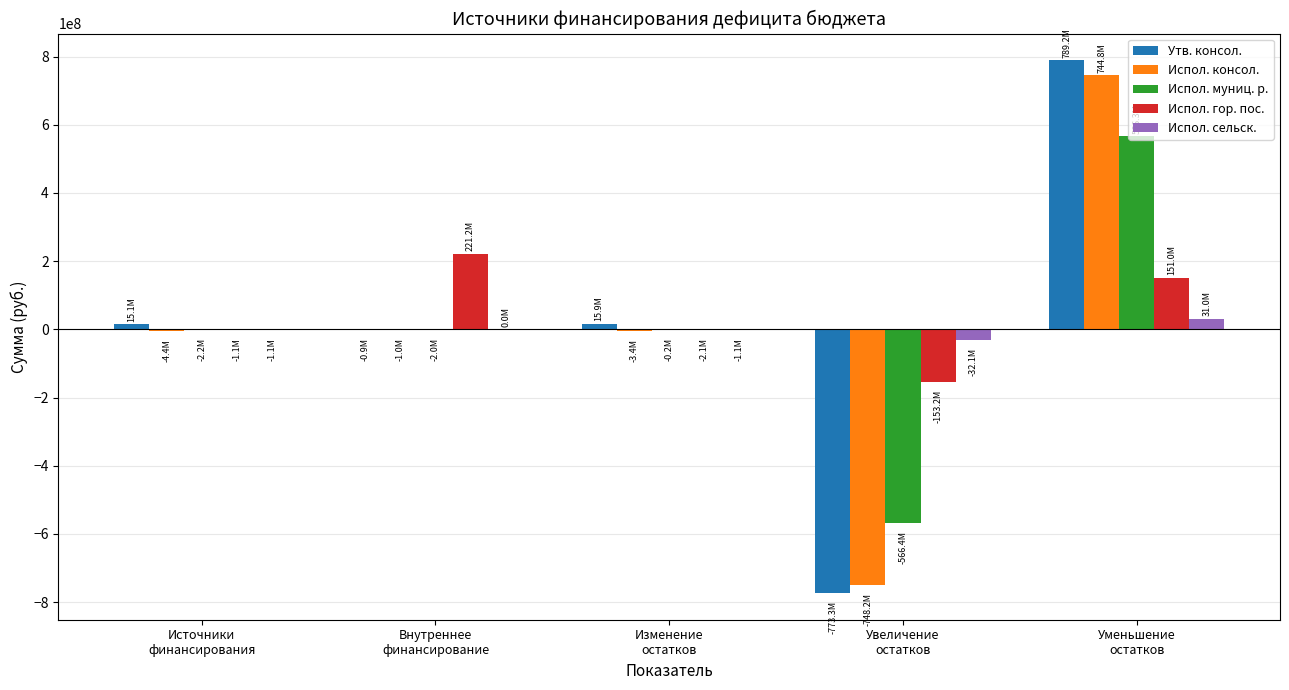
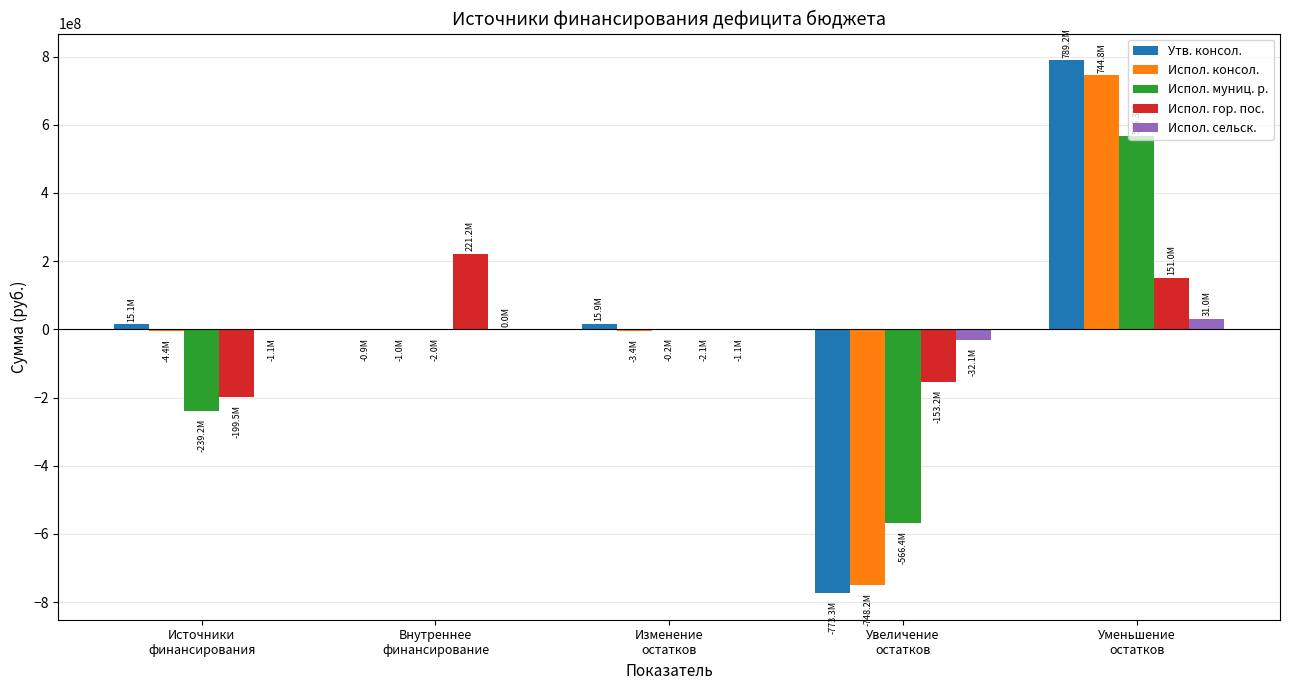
  {
    "Утв. консол.": {
      "Источники финансирования": "15.1M",
      "Внутреннее финансирование": "-0.9M",
      "Изменение остатков": "15.9M",
      "Увеличение остатков": "-773.3M",
      "Уменьшение остатков": "789.2M"
    },
    "Испол. консол.": {
      "Источники финансирования": "-4.4M",
      "Внутреннее финансирование": "-1.0M",
      "Изменение остатков": "-3.4M",
      "Увеличение остатков": "-748.2M",
      "Уменьшение остатков": "744.8M"
    },
    "Испол. муниц. р.": {
-     "Источники финансирования": "-2.2M",
+     "Источники финансирования": "-239.2M",
      "Внутреннее финансирование": "-2.0M",
      "Изменение остатков": "-0.2M",
      "Увеличение остатков": "-566.4M"
    },
    "Испол. гор. пос.": {
-     "Источники финансирования": "-1.1M",
+     "Источники финансирования": "-199.5M",
      "Внутреннее финансирование": "221.2M",
      "Изменение остатков": "-2.1M",
      "Увеличение остатков": "-153.2M",
      "Уменьшение остатков": "151.0M"
    },
    "Испол. сельск.": {
      "Источники финансирования": "-1.1M",
      "Внутреннее финансирование": "0.0M",
      "Изменение остатков": "-1.1M",
      "Увеличение остатков": "-32.1M",
      "Уменьшение остатков": "31.0M"
    }
  }
